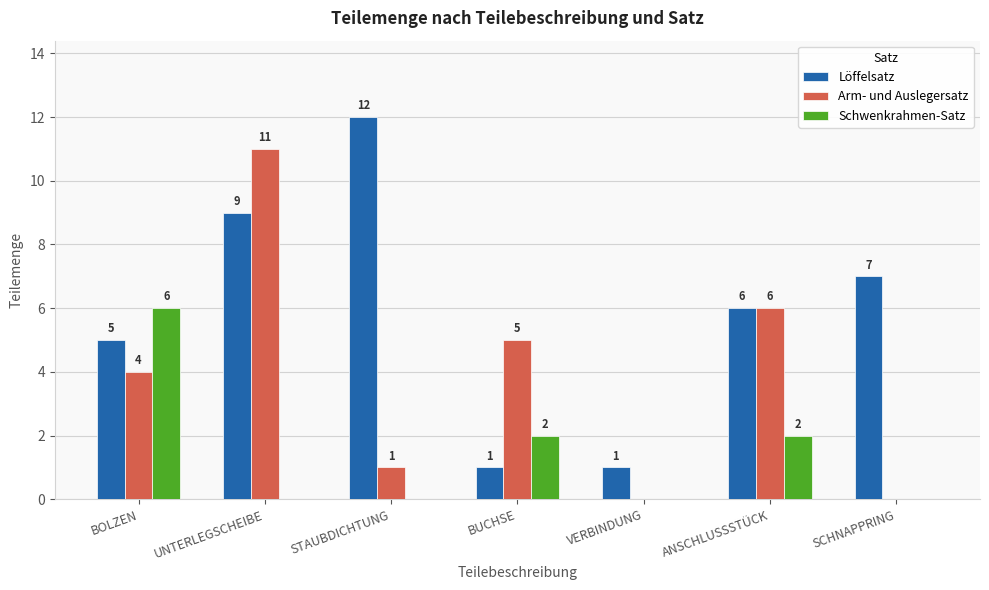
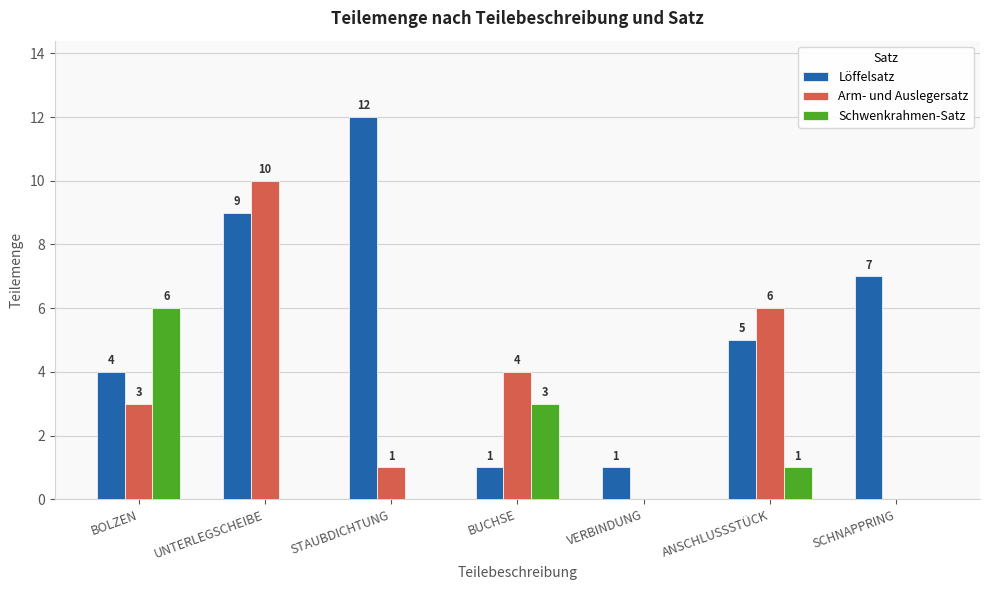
  {
    "Löffelsatz": {
-     "BOLZEN": 5,
+     "BOLZEN": 4,
      "UNTERLEGSCHEIBE": 9,
      "STAUBDICHTUNG": 12,
      "BUCHSE": 1,
      "VERBINDUNG": 1,
-     "ANSCHLUSSSTÜCK": 6,
+     "ANSCHLUSSSTÜCK": 5,
      "SCHNAPPRING": 7
    },
    "Arm- und Auslegersatz": {
-     "BOLZEN": 4,
-     "UNTERLEGSCHEIBE": 11,
+     "BOLZEN": 3,
+     "UNTERLEGSCHEIBE": 10,
      "STAUBDICHTUNG": 1,
-     "BUCHSE": 5,
+     "BUCHSE": 4,
      "ANSCHLUSSSTÜCK": 6
    },
    "Schwenkrahmen-Satz": {
      "BOLZEN": 6,
-     "BUCHSE": 2,
-     "ANSCHLUSSSTÜCK": 2
+     "BUCHSE": 3,
+     "ANSCHLUSSSTÜCK": 1
    }
  }
